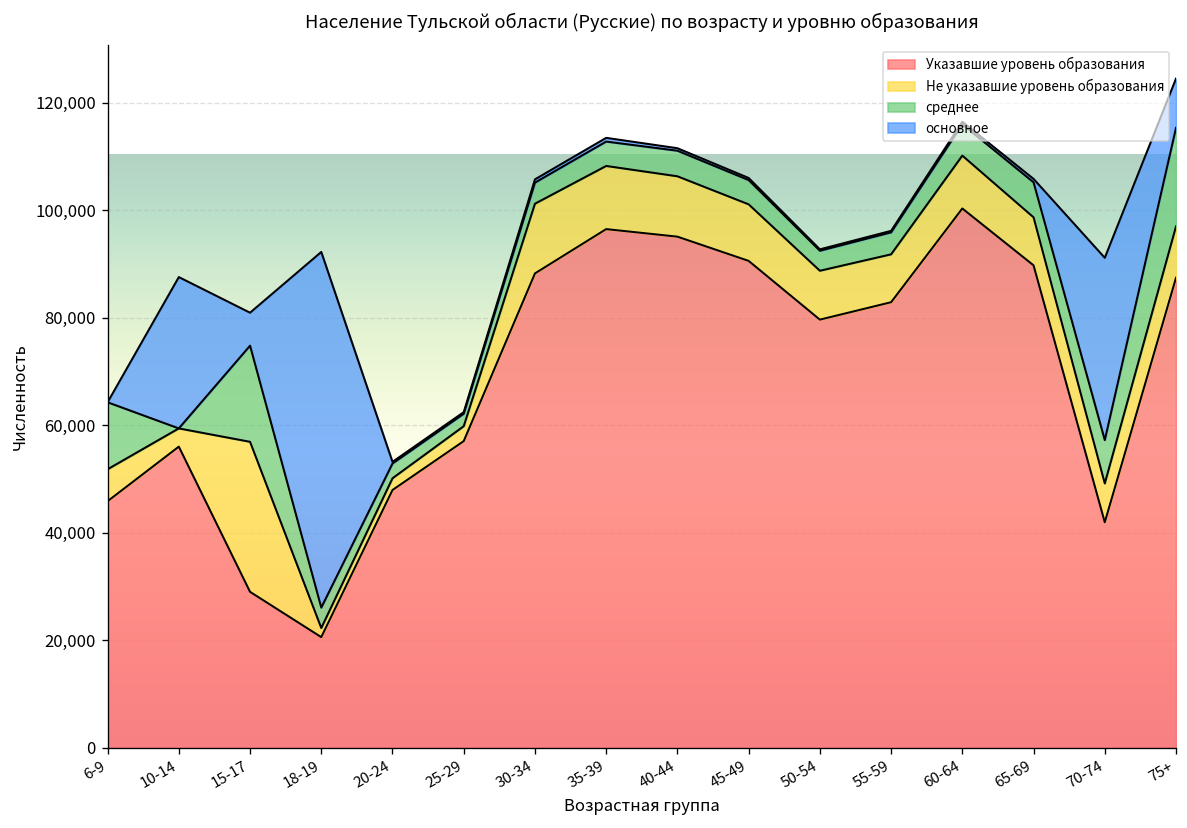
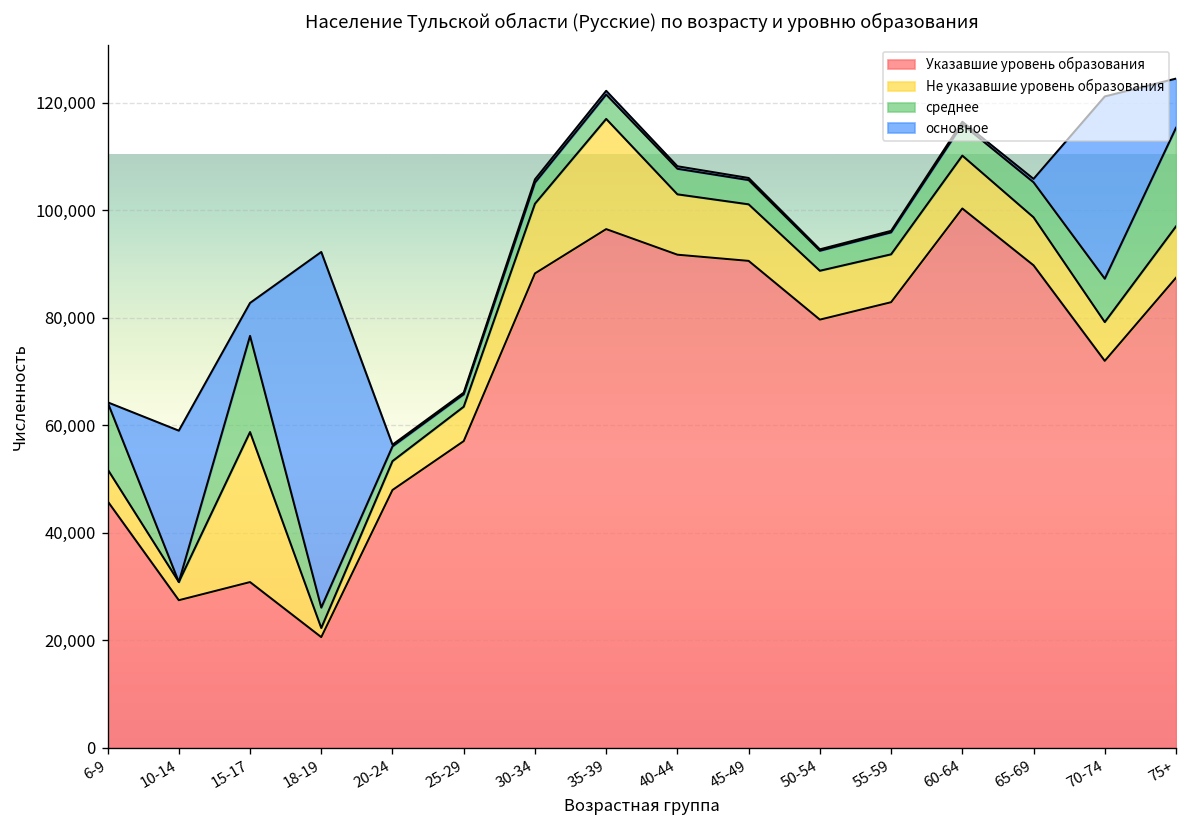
  {
    "Указавшие уровень образования": {
      "6-9": "46,000",
-     "10-14": "56,000",
-     "15-17": "29,000",
+     "10-14": "27,000",
+     "15-17": "31,000",
      "18-19": "21,000",
      "20-24": "48,000",
      "25-29": "57,000",
      "30-34": "88,000",
      "35-39": "96,000",
-     "40-44": "95,000",
+     "40-44": "92,000",
      "45-49": "91,000",
      "50-54": "80,000",
      "55-59": "83,000",
      "60-64": "100,000",
      "65-69": "90,000",
-     "70-74": "42,000",
+     "70-74": "72,000",
      "75+": "87,000"
    },
    "Не указавшие уровень образования": {
      "6-9": "6,000",
      "15-17": "28,000",
      "18-19": "2,000",
-     "20-24": "2,000",
-     "25-29": "3,000",
+     "20-24": "5,000",
+     "25-29": "6,000",
      "30-34": "13,000",
-     "35-39": "12,000",
+     "35-39": "20,000",
      "40-44": "11,000",
      "45-49": "11,000",
      "50-54": "9,000",
      "55-59": "9,000",
      "60-64": "10,000",
      "65-69": "9,000",
      "70-74": "7,000",
      "75+": "10,000"
    },
    "среднее": {
      "15-17": "18,000",
      "18-19": "4,000",
      "30-34": "4,000",
      "35-39": "5,000",
      "65-69": "7,000",
      "70-74": "8,000",
      "75+": "18,000"
    },
    "основное": {
      "10-14": "28,000",
      "15-17": "6,000",
      "18-19": "66,000",
      "30-34": "1,000",
      "35-39": "1,000",
      "65-69": "1,000",
      "75+": "9,000"
    }
  }
